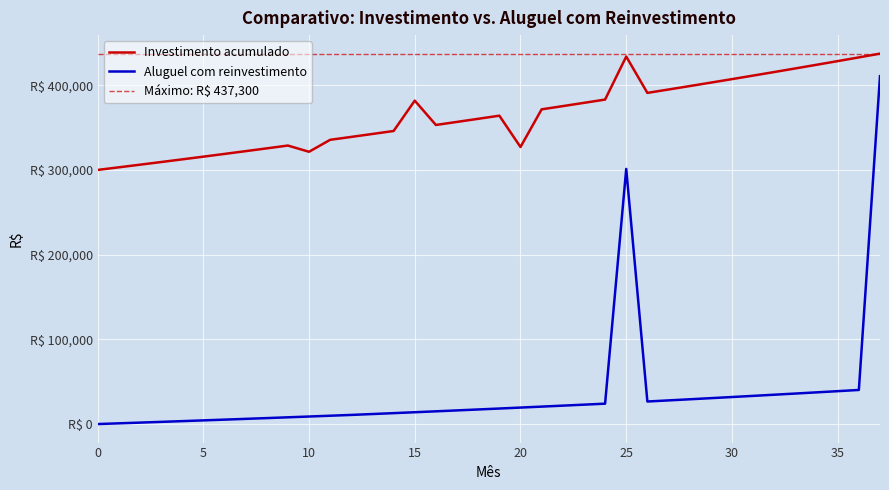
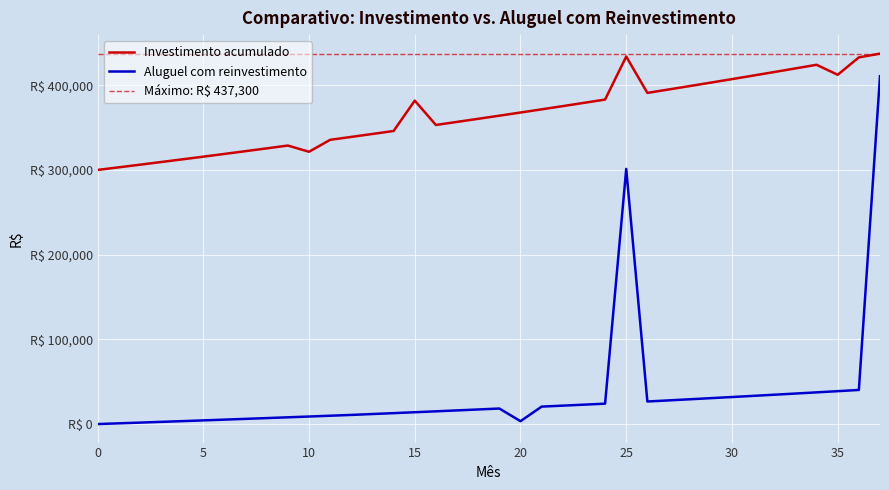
  {
    "Investimento acumulado": {
      "0": "R$ 300,000",
      "5": "R$ 320,000",
      "10": "R$ 320,000",
      "15": "R$ 380,000",
-     "20": "R$ 330,000",
+     "20": "R$ 370,000",
      "25": "R$ 430,000",
      "30": "R$ 410,000",
-     "35": "R$ 430,000"
+     "35": "R$ 410,000"
    },
    "Aluguel com reinvestimento": {
      "0": "R$ 0",
      "5": "R$ 0",
      "10": "R$ 10,000",
      "15": "R$ 10,000",
-     "20": "R$ 20,000",
+     "20": "R$ 0",
      "25": "R$ 300,000",
      "30": "R$ 30,000",
      "35": "R$ 40,000"
    }
  }
